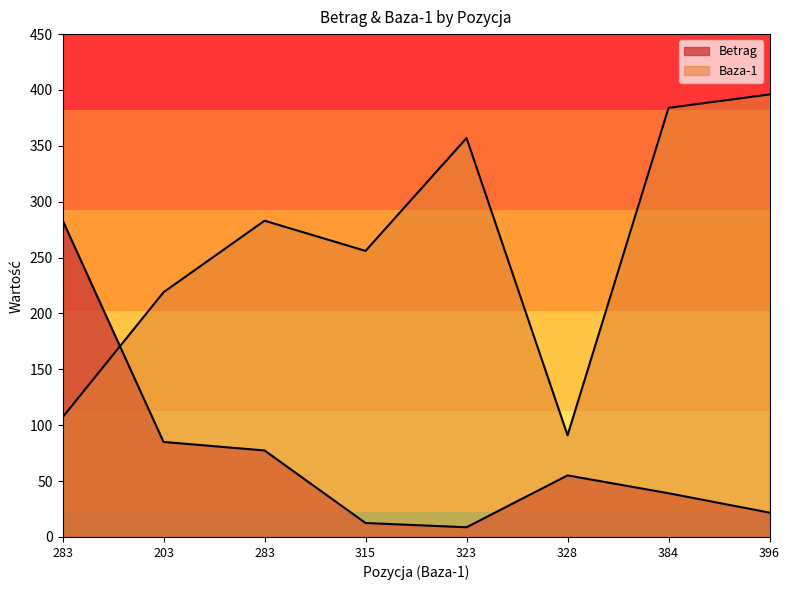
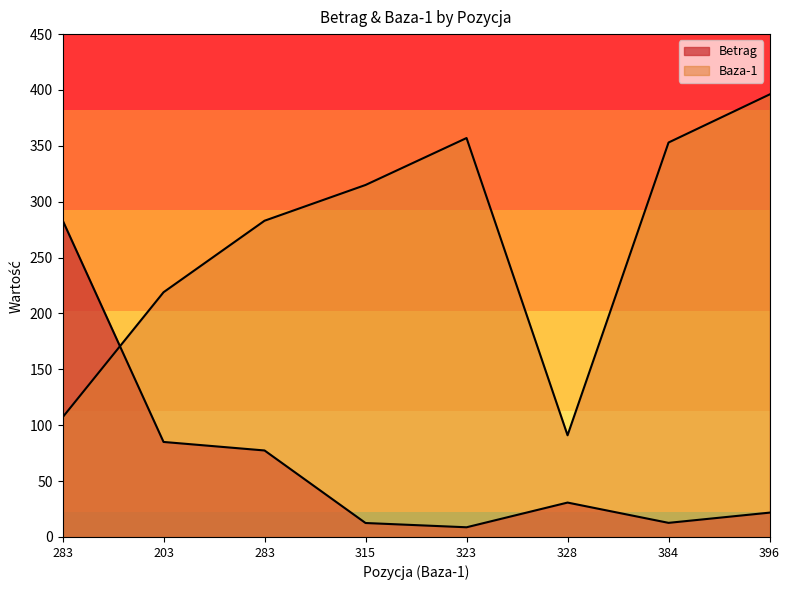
  {
    "Betrag": {
      "203": 85,
      "315": 13,
      "323": 9,
-     "328": 55,
-     "384": 39,
+     "328": 31,
+     "384": 13,
      "396": 22
    },
    "Baza-1": {
      "203": 219,
-     "315": 256,
+     "315": 315,
      "323": 357,
      "328": 91,
-     "384": 384,
+     "384": 353,
      "396": 396
    }
  }
